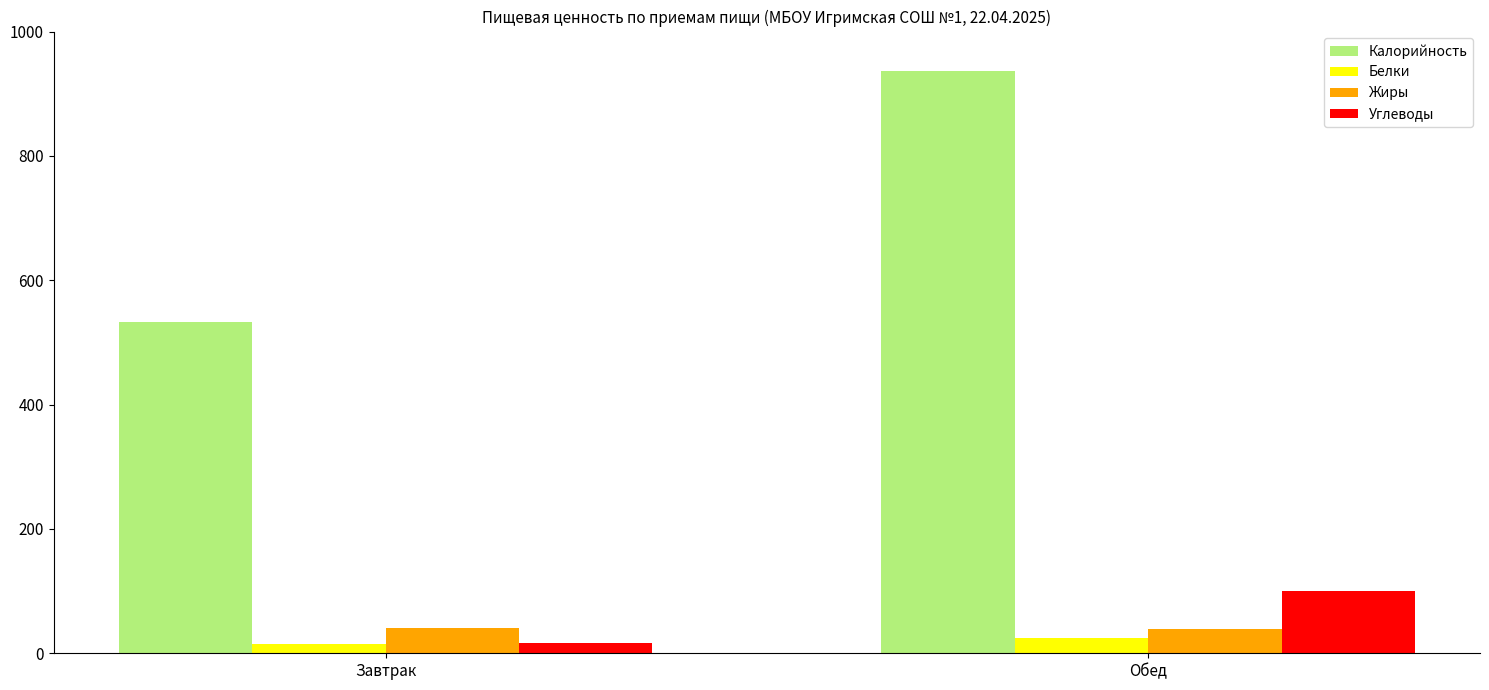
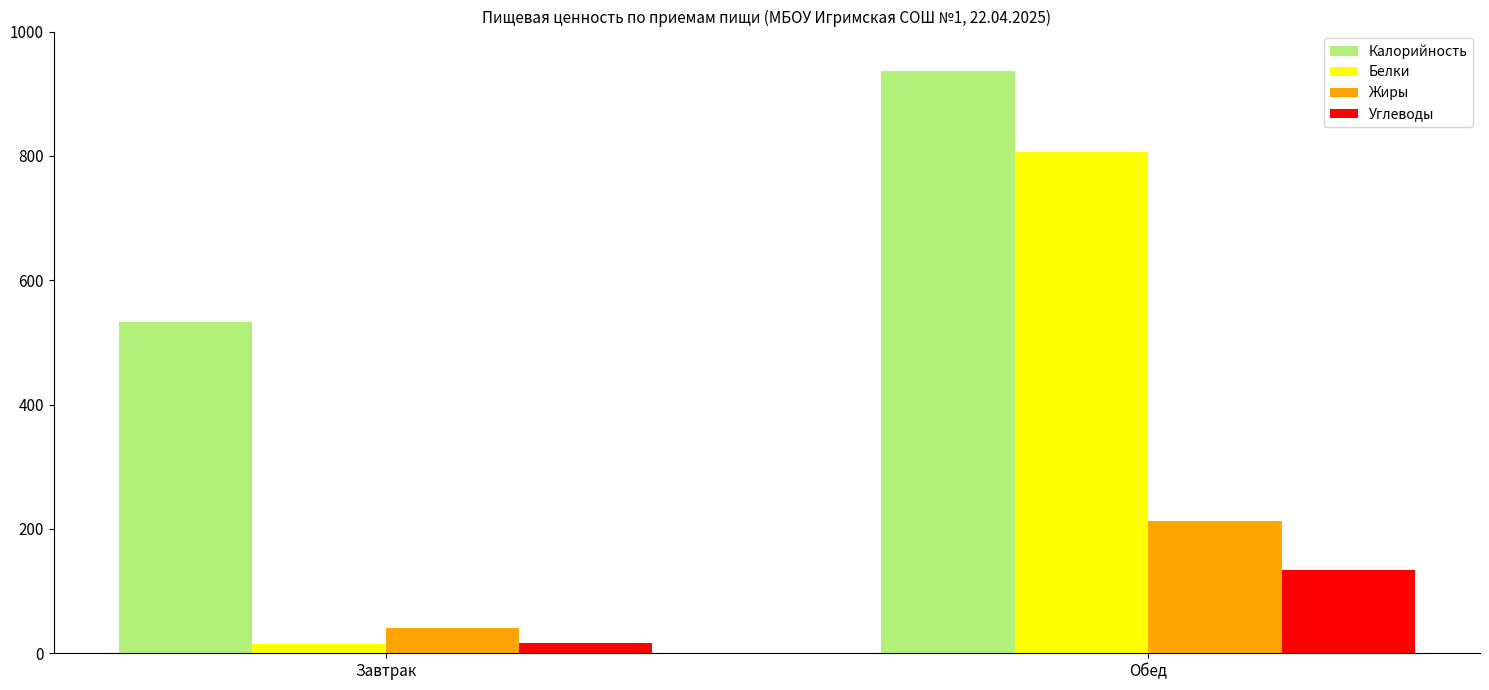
  {
    "Калорийность": {
      "Завтрак": 530,
      "Обед": 940
    },
    "Белки": {
      "Завтрак": 20,
-     "Обед": 20
+     "Обед": 810
    },
    "Жиры": {
      "Завтрак": 40,
-     "Обед": 40
+     "Обед": 210
    },
    "Углеводы": {
      "Завтрак": 20,
-     "Обед": 100
+     "Обед": 130
    }
  }
